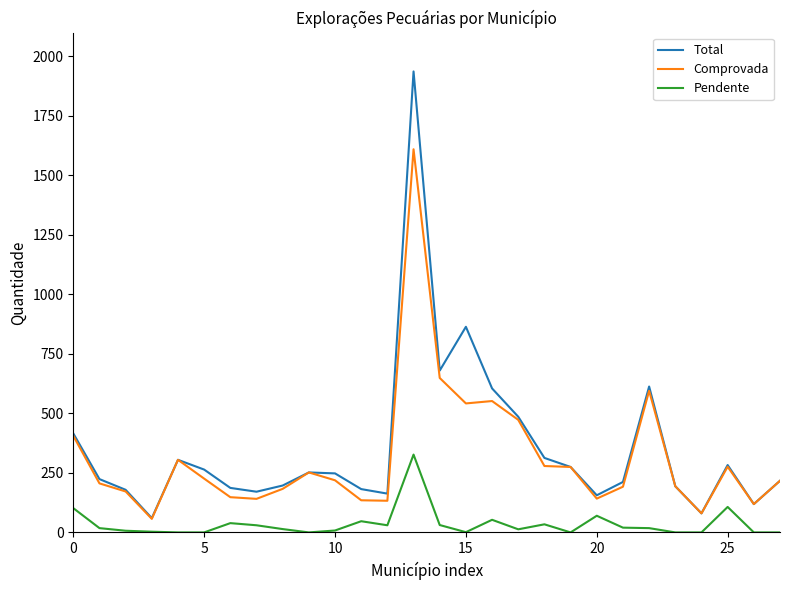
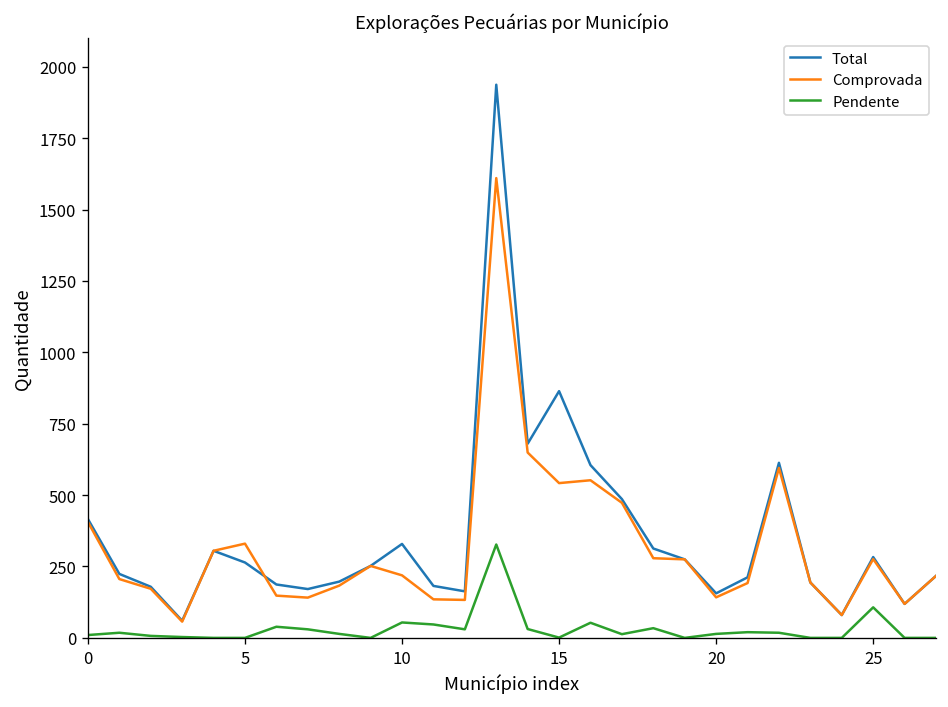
  {
    "Total": {
      "5": 260,
-     "10": 250,
+     "10": 330,
      "15": 860,
      "20": 160
    },
    "Comprovada": {
-     "5": 230,
+     "5": 330,
      "10": 220,
      "15": 540,
      "20": 140
    },
    "Pendente": {
-     "0": 100,
+     "0": 10,
      "5": 0,
-     "10": 10,
+     "10": 50,
      "15": 0,
-     "20": 70,
+     "20": 10,
      "25": 110
    }
  }
